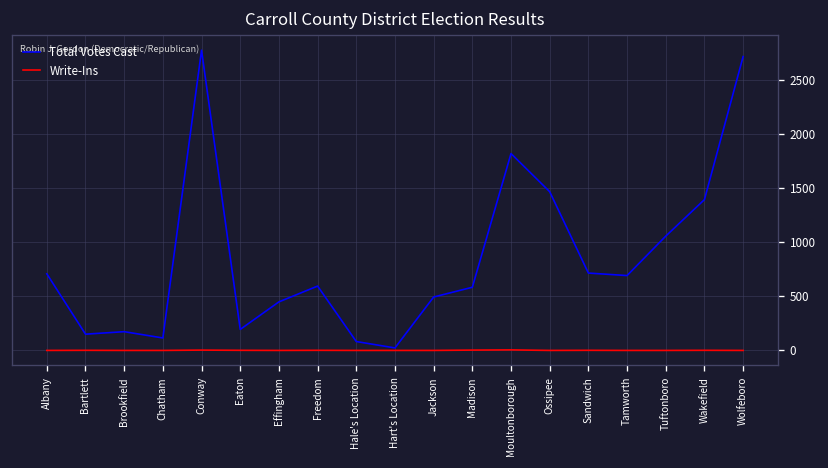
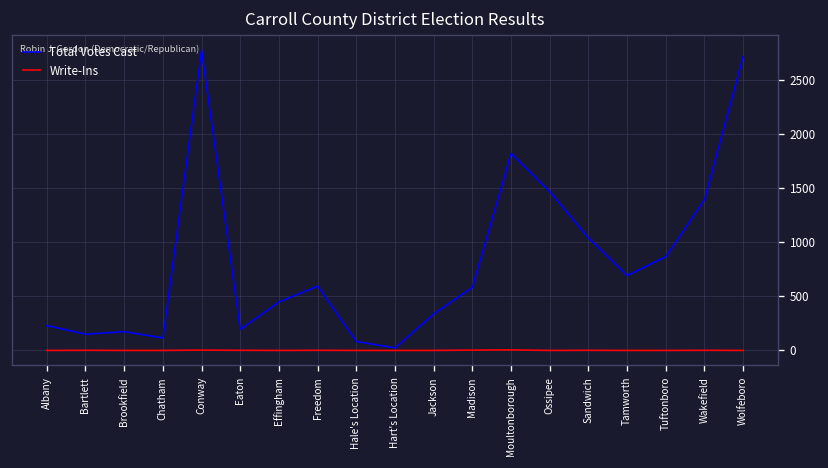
  {
    "Total Votes Cast": {
-     "Albany": 700,
+     "Albany": 200,
      "Bartlett": 200,
      "Brookfield": 200,
      "Chatham": 100,
      "Conway": 2800,
      "Eaton": 200,
      "Effingham": 400,
      "Freedom": 600,
      "Hale's Location": 100,
-     "Jackson": 500,
+     "Jackson": 300,
      "Madison": 600,
      "Moultonborough": 1800,
      "Ossipee": 1500,
-     "Sandwich": 700,
+     "Sandwich": 1000,
      "Tamworth": 700,
-     "Tuftonboro": 1100,
+     "Tuftonboro": 900,
      "Wakefield": 1400,
      "Wolfeboro": 2700
    },
    "Write-Ins": {
      "Albany": 0,
      "Bartlett": 0,
      "Brookfield": 0,
      "Chatham": 0,
      "Conway": 0,
      "Eaton": 0,
      "Effingham": 0,
      "Freedom": 0,
      "Hale's Location": 0,
      "Jackson": 0,
      "Madison": 0,
      "Moultonborough": 0,
      "Ossipee": 0,
      "Sandwich": 0,
      "Tamworth": 0,
      "Tuftonboro": 0,
      "Wakefield": 0,
      "Wolfeboro": 0
    }
  }
